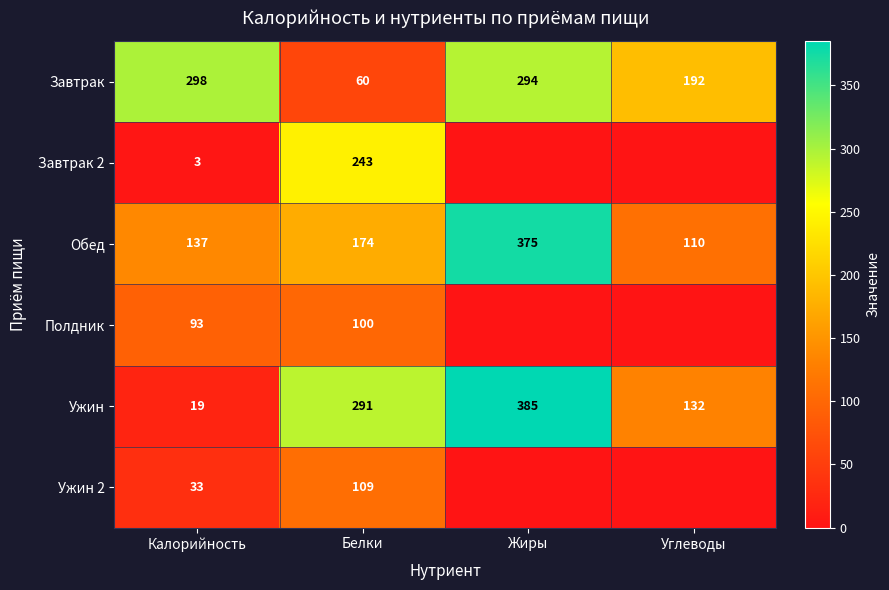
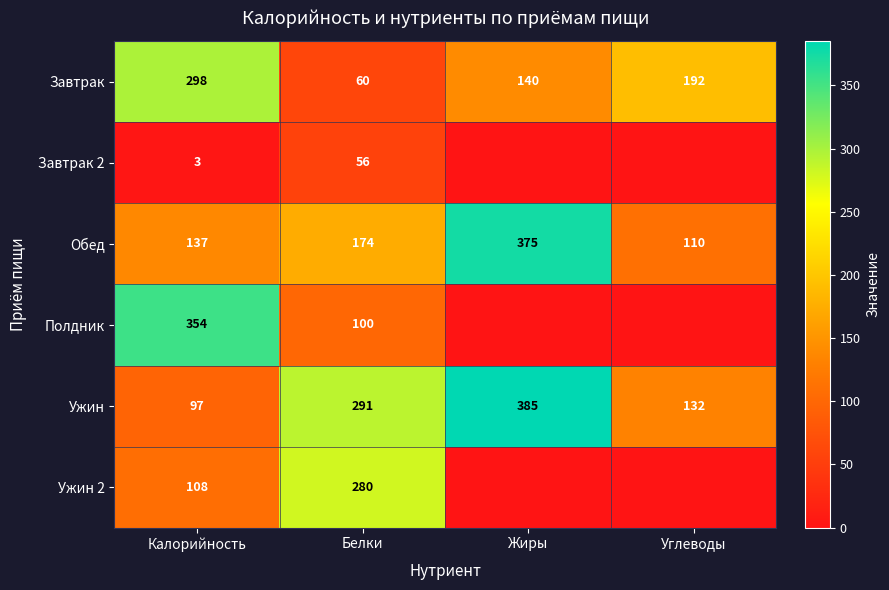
  {
    "Завтрак": {
      "Калорийность": 298,
      "Белки": 60,
-     "Жиры": 294,
+     "Жиры": 140,
      "Углеводы": 192
    },
    "Завтрак 2": {
      "Калорийность": 3,
-     "Белки": 243
+     "Белки": 56
    },
    "Обед": {
      "Калорийность": 137,
      "Белки": 174,
      "Жиры": 375,
      "Углеводы": 110
    },
    "Полдник": {
-     "Калорийность": 93,
+     "Калорийность": 354,
      "Белки": 100
    },
    "Ужин": {
-     "Калорийность": 19,
+     "Калорийность": 97,
      "Белки": 291,
      "Жиры": 385,
      "Углеводы": 132
    },
    "Ужин 2": {
-     "Калорийность": 33,
-     "Белки": 109
+     "Калорийность": 108,
+     "Белки": 280
    }
  }
